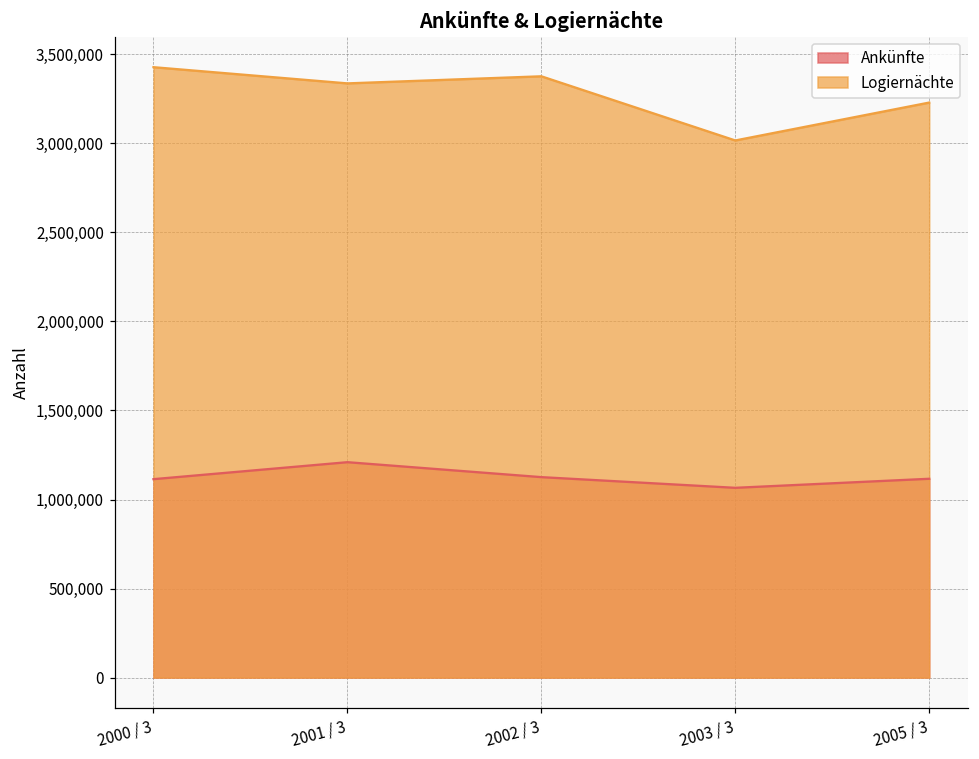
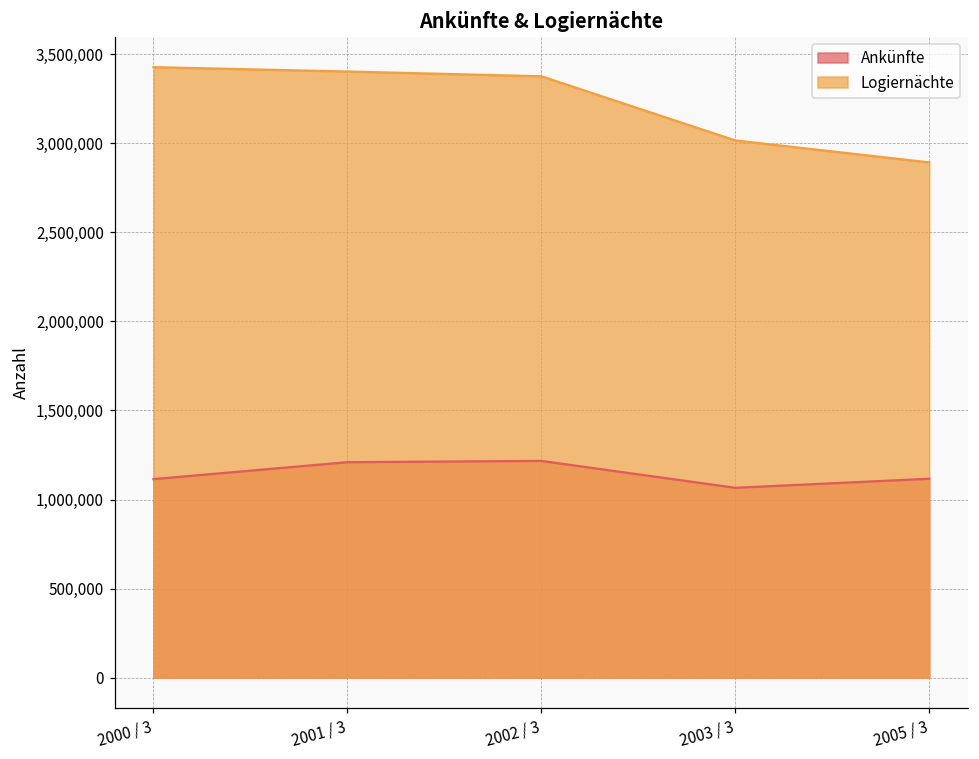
  {
    "Ankünfte": {
      "2000 / 3": "1,110,000",
      "2001 / 3": "1,210,000",
-     "2002 / 3": "1,130,000",
+     "2002 / 3": "1,220,000",
      "2003 / 3": "1,070,000",
      "2005 / 3": "1,120,000"
    },
    "Logiernächte": {
      "2000 / 3": "3,430,000",
-     "2001 / 3": "3,340,000",
+     "2001 / 3": "3,400,000",
      "2002 / 3": "3,380,000",
      "2003 / 3": "3,020,000",
-     "2005 / 3": "3,230,000"
+     "2005 / 3": "2,890,000"
    }
  }
